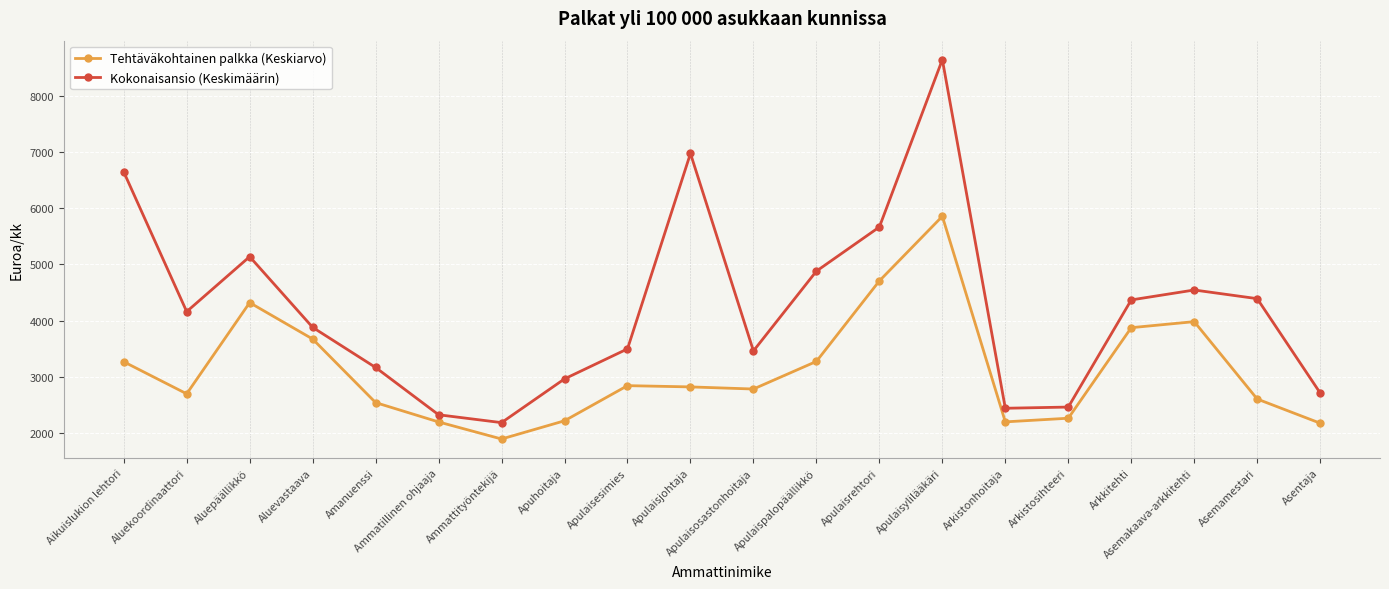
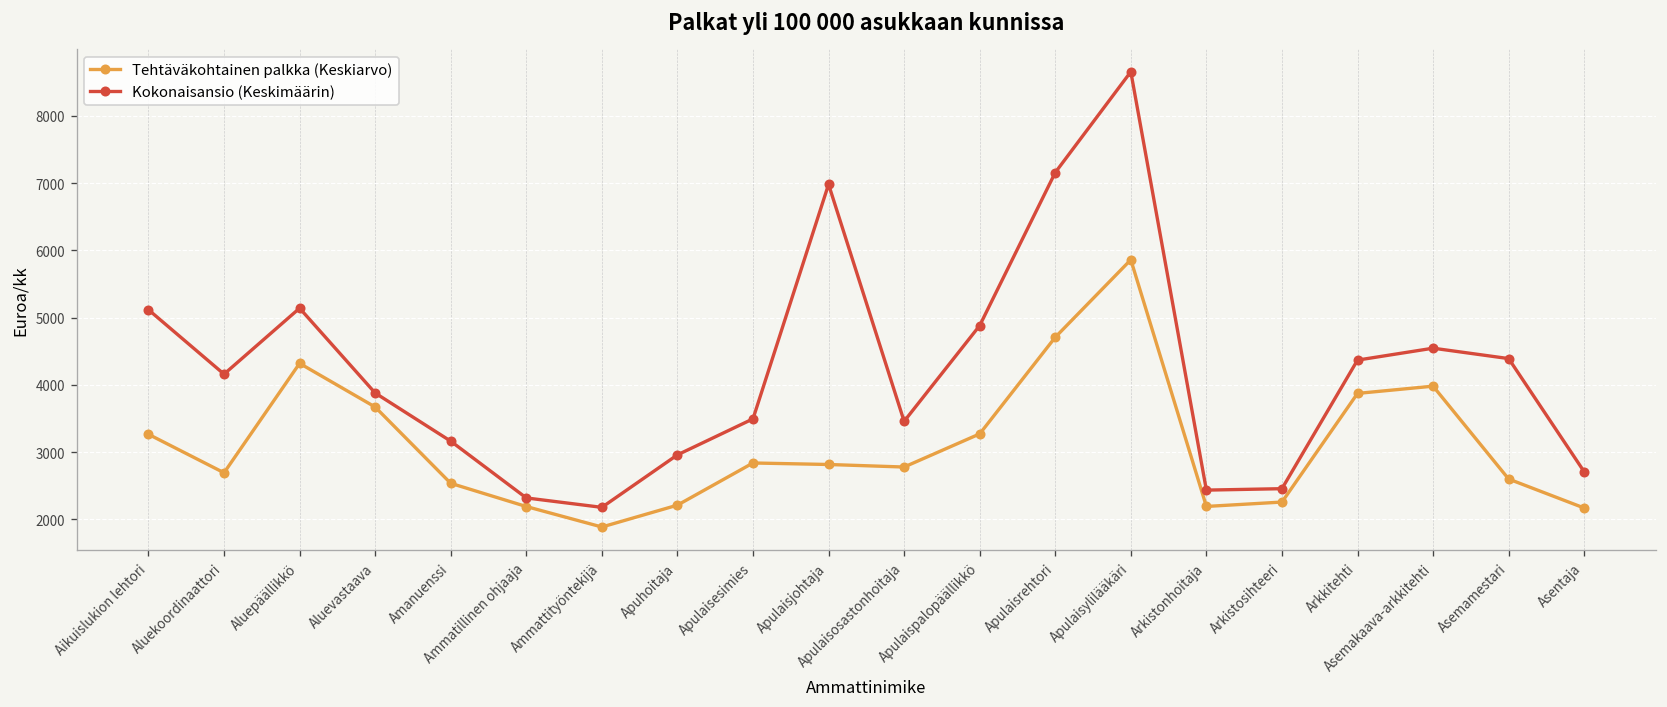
  {
    "Tehtäväkohtainen palkka (Keskiarvo)": {
      "Aikuislukion lehtori": 3300,
      "Aluekoordinaattori": 2700,
      "Aluepäällikkö": 4300,
      "Aluevastaava": 3700,
      "Amanuenssi": 2500,
      "Ammatillinen ohjaaja": 2200,
      "Ammattityöntekijä": 1900,
      "Apuhoitaja": 2200,
      "Apulaisesimies": 2800,
      "Apulaisjohtaja": 2800,
      "Apulaisosastonhoitaja": 2800,
      "Apulaispalopäällikkö": 3300,
      "Apulaisrehtori": 4700,
      "Apulaisylilääkäri": 5900,
      "Arkistonhoitaja": 2200,
      "Arkistosihteeri": 2300,
      "Arkkitehti": 3900,
      "Asemakaava-arkkitehti": 4000,
      "Asemamestari": 2600,
      "Asentaja": 2200
    },
    "Kokonaisansio (Keskimäärin)": {
-     "Aikuislukion lehtori": 6700,
+     "Aikuislukion lehtori": 5100,
      "Aluekoordinaattori": 4200,
      "Aluepäällikkö": 5100,
      "Aluevastaava": 3900,
      "Amanuenssi": 3200,
      "Ammatillinen ohjaaja": 2300,
      "Ammattityöntekijä": 2200,
      "Apuhoitaja": 3000,
      "Apulaisesimies": 3500,
      "Apulaisjohtaja": 7000,
      "Apulaisosastonhoitaja": 3500,
      "Apulaispalopäällikkö": 4900,
-     "Apulaisrehtori": 5700,
+     "Apulaisrehtori": 7200,
      "Apulaisylilääkäri": 8700,
      "Arkistonhoitaja": 2400,
      "Arkistosihteeri": 2500,
      "Arkkitehti": 4400,
      "Asemakaava-arkkitehti": 4500,
      "Asemamestari": 4400,
      "Asentaja": 2700
    }
  }
